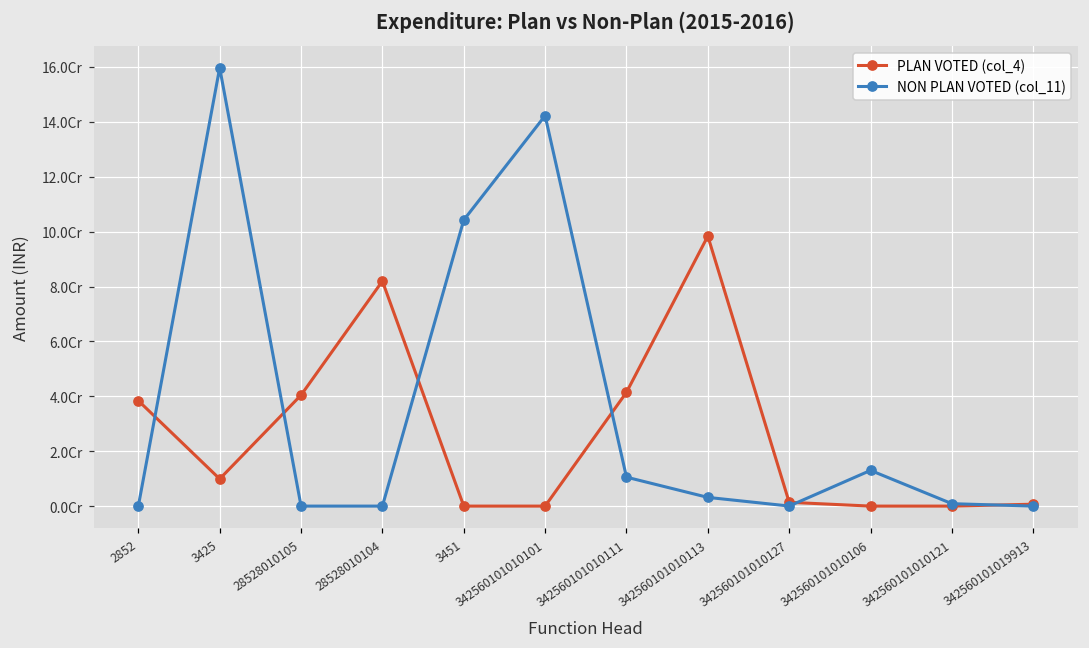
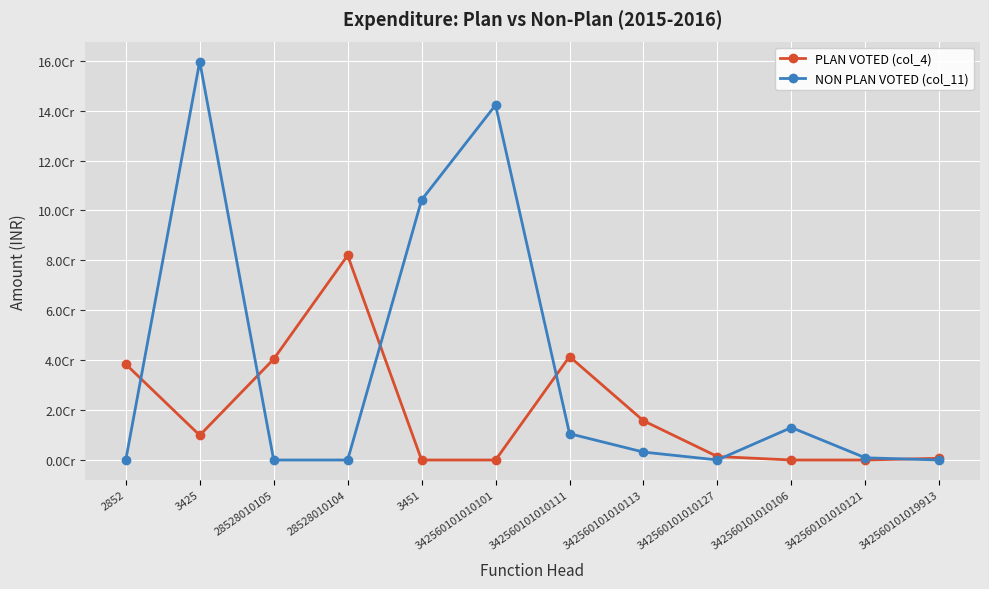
  {
    "PLAN VOTED (col_4)": {
      "2852": "3.8Cr",
      "3425": "1.0Cr",
      "28528010105": "4.0Cr",
      "28528010104": "8.2Cr",
      "3451": "0.0Cr",
      "342560101010101": "0.0Cr",
      "342560101010111": "4.1Cr",
-     "342560101010113": "9.8Cr",
+     "342560101010113": "1.6Cr",
      "342560101010127": "0.1Cr",
      "342560101010106": "0.0Cr"
    },
    "NON PLAN VOTED (col_11)": {
      "2852": "0.0Cr",
      "3425": "16.0Cr",
      "28528010105": "0.0Cr",
      "28528010104": "0.0Cr",
      "3451": "10.4Cr",
      "342560101010101": "14.2Cr",
      "342560101010111": "1.1Cr",
      "342560101010113": "0.3Cr",
      "342560101010127": "0.0Cr",
      "342560101010106": "1.3Cr"
    }
  }
